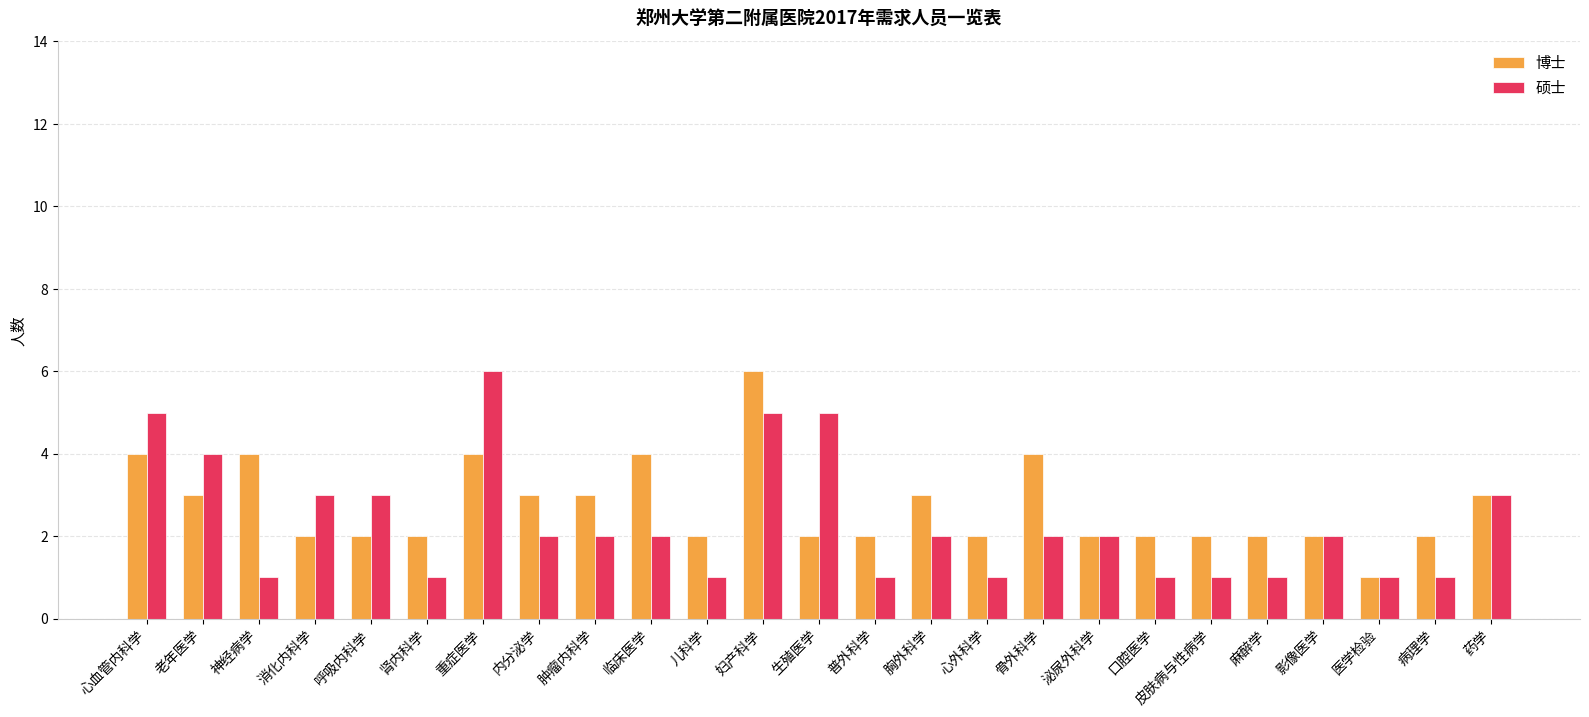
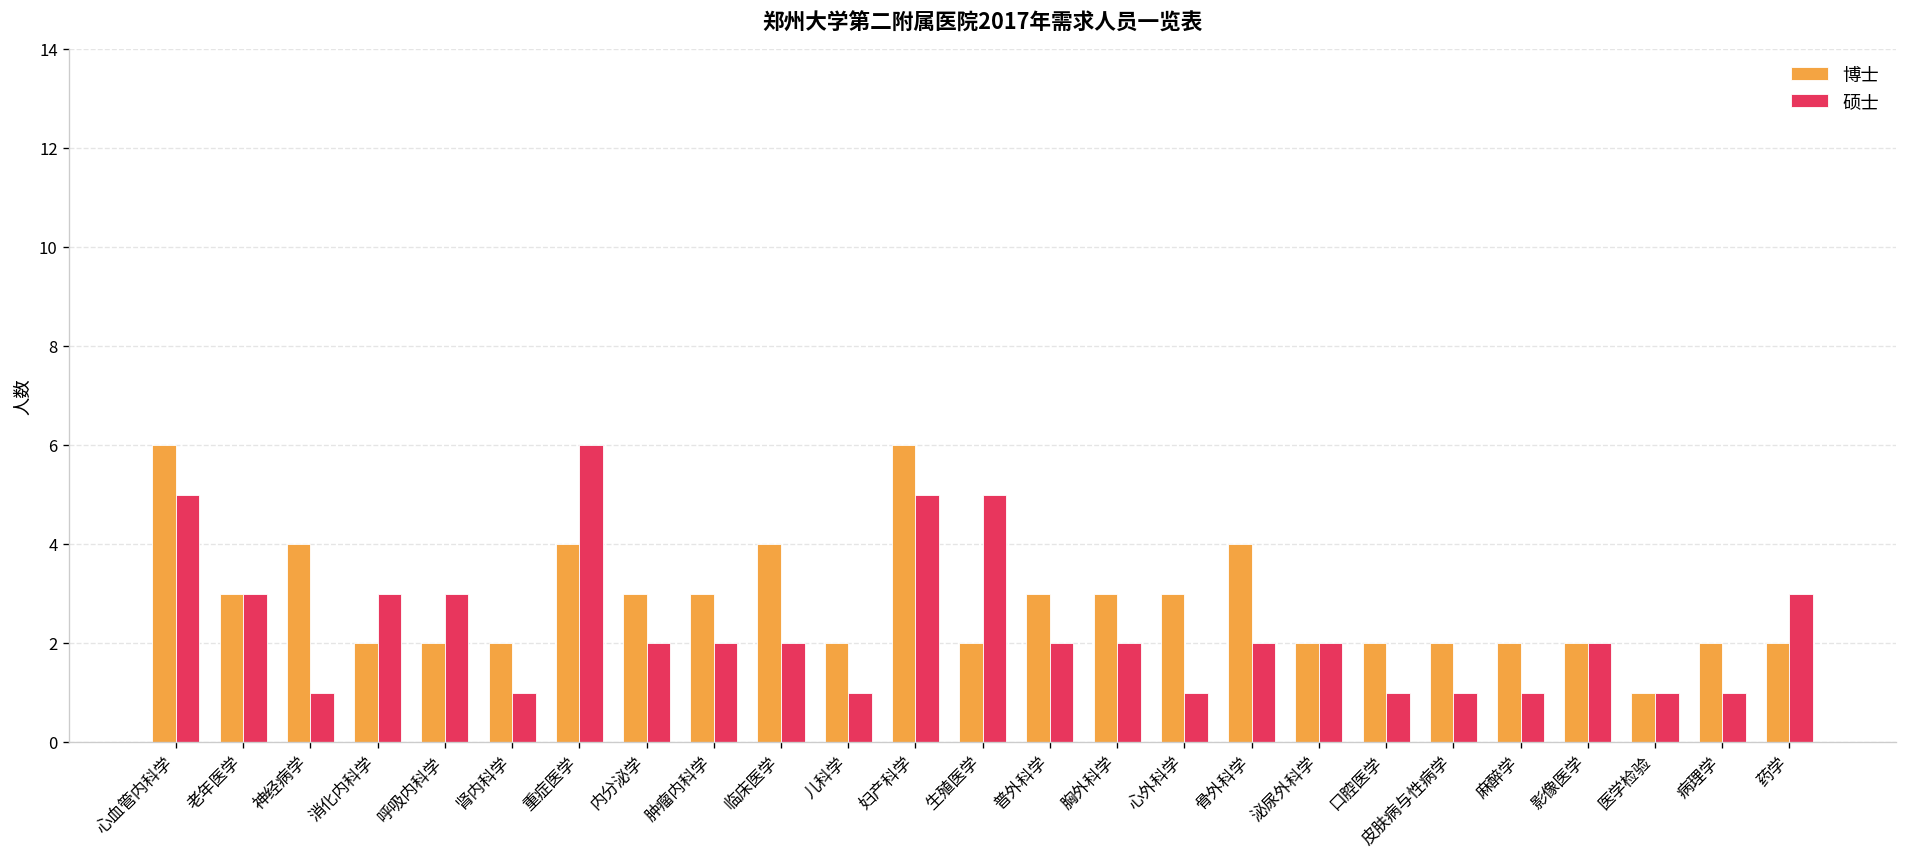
  {
    "博士": {
-     "心血管内科学": 4,
+     "心血管内科学": 6,
      "老年医学": 3,
      "神经病学": 4,
      "消化内科学": 2,
      "呼吸内科学": 2,
      "肾内科学": 2,
      "重症医学": 4,
      "内分泌学": 3,
      "肿瘤内科学": 3,
      "临床医学": 4,
      "儿科学": 2,
      "妇产科学": 6,
      "生殖医学": 2,
-     "普外科学": 2,
+     "普外科学": 3,
      "胸外科学": 3,
-     "心外科学": 2,
+     "心外科学": 3,
      "骨外科学": 4,
      "泌尿外科学": 2,
      "口腔医学": 2,
      "皮肤病与性病学": 2,
      "麻醉学": 2,
      "影像医学": 2,
      "医学检验": 1,
      "病理学": 2,
-     "药学": 3
+     "药学": 2
    },
    "硕士": {
      "心血管内科学": 5,
-     "老年医学": 4,
+     "老年医学": 3,
      "神经病学": 1,
      "消化内科学": 3,
      "呼吸内科学": 3,
      "肾内科学": 1,
      "重症医学": 6,
      "内分泌学": 2,
      "肿瘤内科学": 2,
      "临床医学": 2,
      "儿科学": 1,
      "妇产科学": 5,
      "生殖医学": 5,
-     "普外科学": 1,
+     "普外科学": 2,
      "胸外科学": 2,
      "心外科学": 1,
      "骨外科学": 2,
      "泌尿外科学": 2,
      "口腔医学": 1,
      "皮肤病与性病学": 1,
      "麻醉学": 1,
      "影像医学": 2,
      "医学检验": 1,
      "病理学": 1,
      "药学": 3
    }
  }
